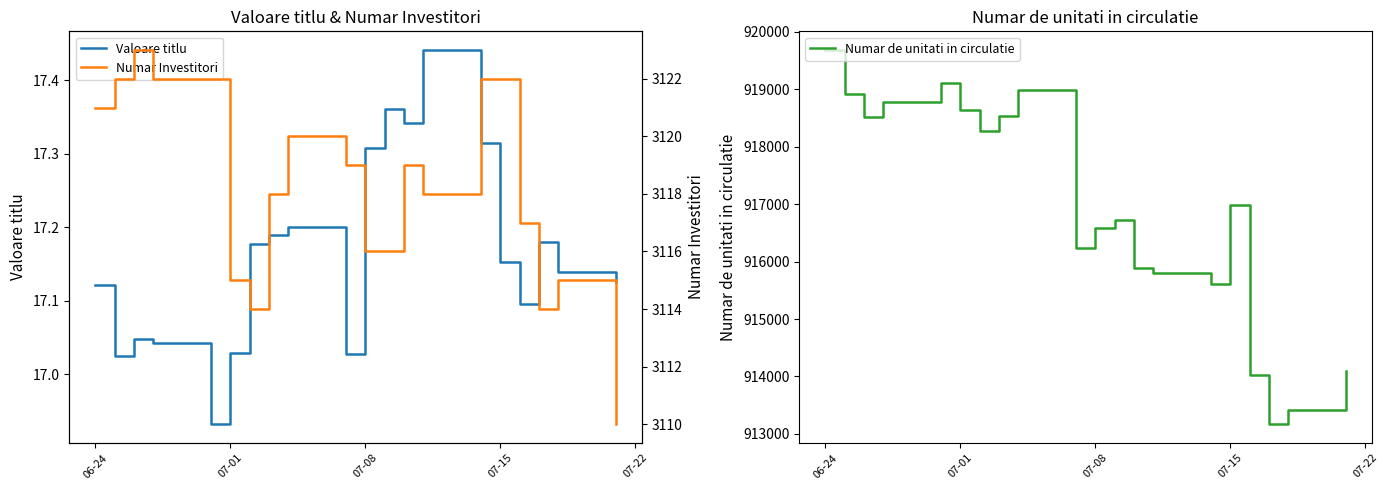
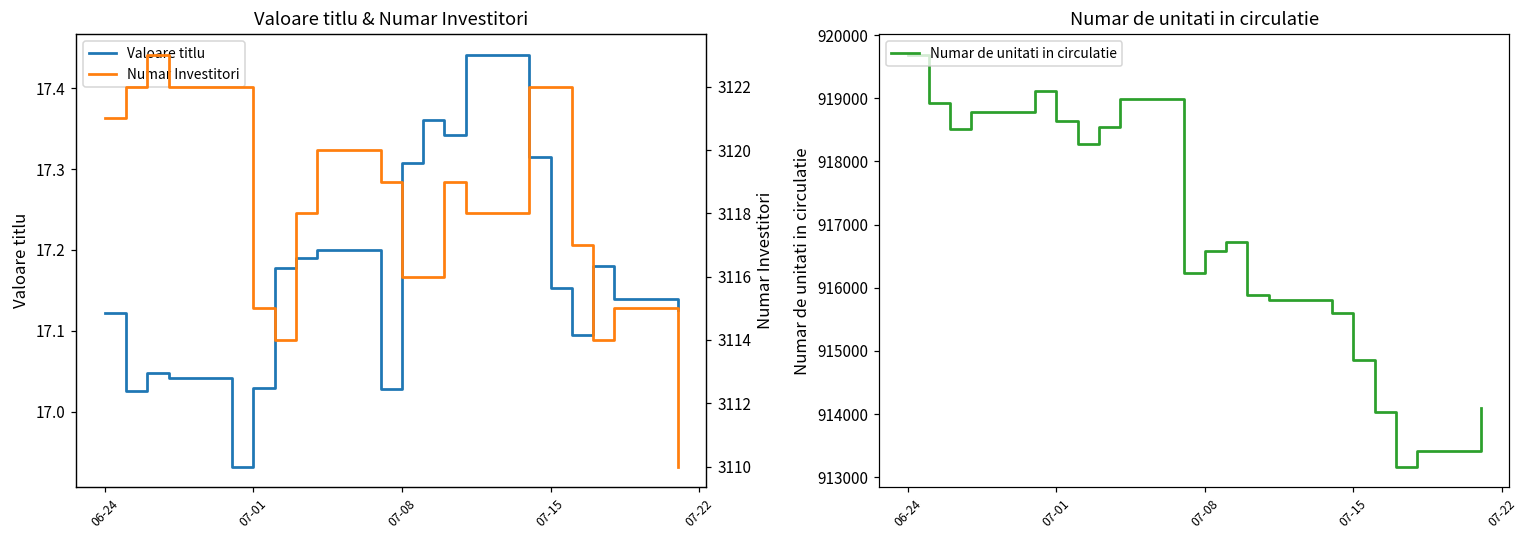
  {
    "Numar de unitati in circulatie": {
      "07-01": 918600,
      "07-08": 916600,
-     "07-15": 917000
+     "07-15": 914900
    }
  }
